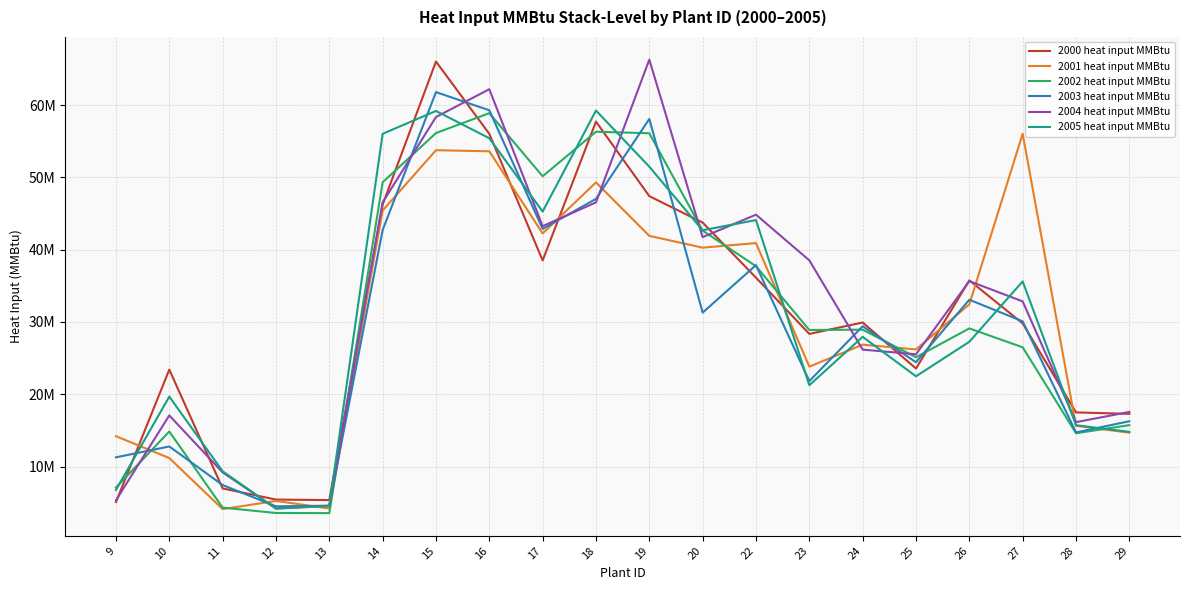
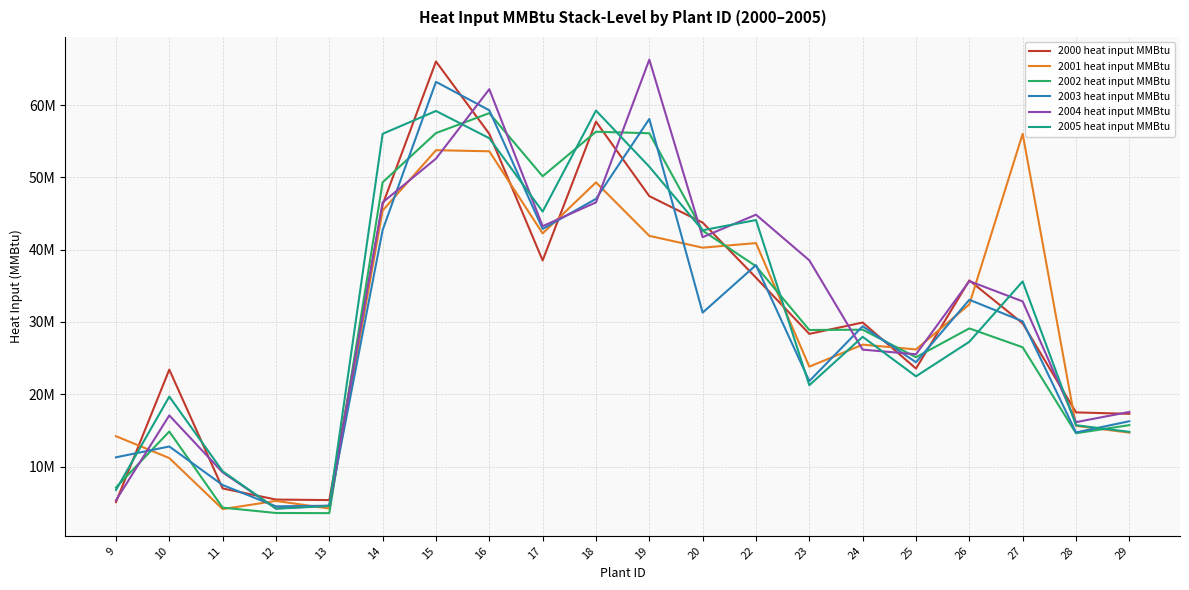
  {
    "2000 heat input MMBtu": {
      "10": 23000000,
      "11": 7000000,
      "13": 5000000,
      "15": 66000000,
      "16": 56000000,
      "17": 39000000,
      "18": 58000000,
      "19": 47000000,
      "20": 44000000,
      "22": 36000000,
      "23": 28000000,
      "24": 30000000,
      "25": 24000000,
      "28": 17000000
    },
    "2001 heat input MMBtu": {
      "9": 14000000,
      "10": 11000000,
      "14": 45000000,
      "15": 54000000,
      "16": 54000000,
      "17": 42000000,
      "18": 49000000,
      "19": 42000000,
      "20": 40000000,
      "22": 41000000,
      "23": 24000000,
      "24": 27000000,
      "25": 26000000,
      "26": 32000000,
      "27": 56000000
    },
    "2003 heat input MMBtu": {
      "9": 11000000,
      "10": 13000000,
      "11": 7000000,
      "14": 43000000,
-     "15": 62000000,
+     "15": 63000000,
      "16": 59000000,
      "17": 43000000,
      "18": 47000000,
      "19": 58000000,
      "20": 31000000,
      "23": 22000000,
      "24": 29000000,
      "25": 24000000,
      "26": 33000000,
      "29": 16000000
    },
    "2004 heat input MMBtu": {
      "10": 17000000,
-     "15": 58000000,
+     "15": 53000000,
      "16": 62000000,
      "17": 43000000,
      "18": 47000000,
      "19": 66000000,
      "20": 42000000,
      "22": 45000000,
      "23": 39000000,
      "24": 26000000,
      "25": 26000000,
      "27": 33000000,
      "28": 16000000
    }
  }
